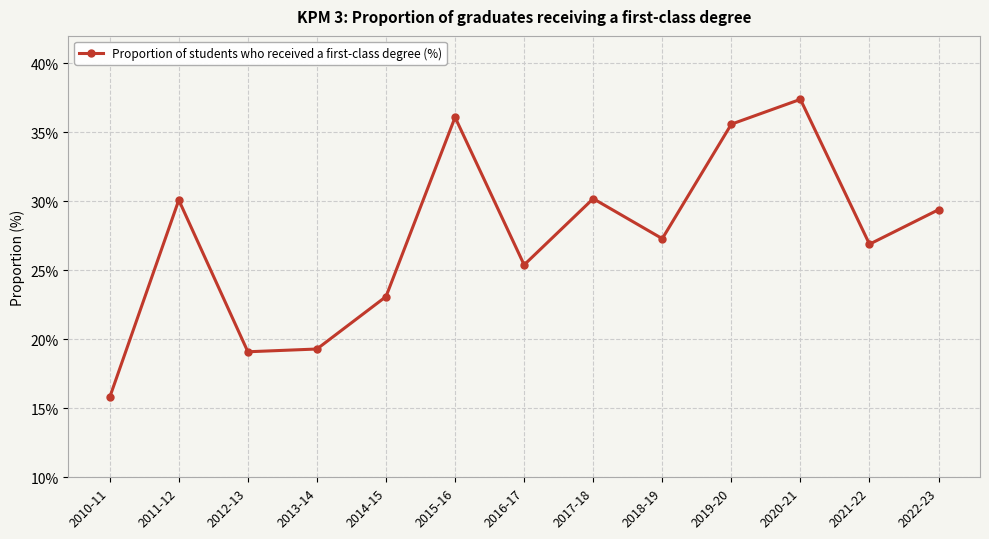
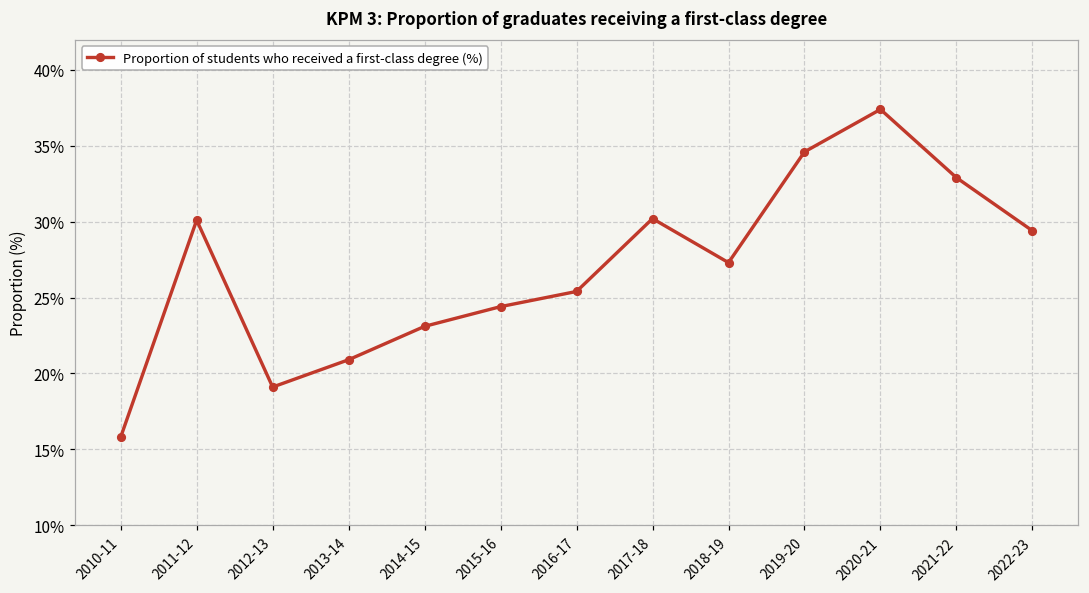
  {
    "2010-11": "15.8%",
    "2011-12": "30.1%",
    "2012-13": "19.1%",
-   "2013-14": "19.3%",
+   "2013-14": "20.9%",
    "2014-15": "23.1%",
-   "2015-16": "36.1%",
+   "2015-16": "24.4%",
    "2016-17": "25.4%",
    "2017-18": "30.2%",
    "2018-19": "27.3%",
-   "2019-20": "35.6%",
+   "2019-20": "34.6%",
    "2020-21": "37.4%",
-   "2021-22": "26.9%",
+   "2021-22": "32.9%",
    "2022-23": "29.4%"
  }
